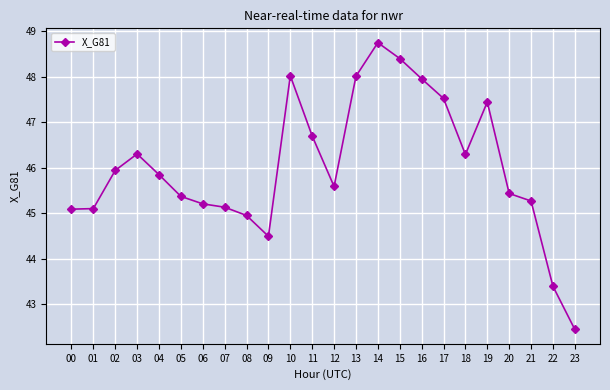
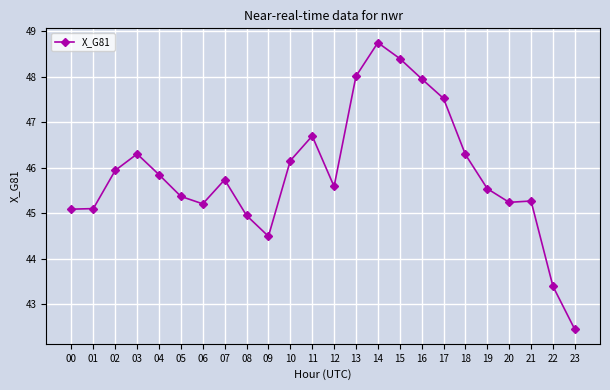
  {
    "00": 45.1,
    "01": 45.1,
    "02": 45.9,
    "03": 46.3,
    "04": 45.8,
    "05": 45.4,
    "06": 45.2,
-   "07": 45.1,
+   "07": 45.7,
    "08": 45.0,
    "09": 44.5,
-   "10": 48.0,
+   "10": 46.2,
    "11": 46.7,
    "12": 45.6,
    "13": 48.0,
    "14": 48.8,
    "15": 48.4,
    "16": 48.0,
    "17": 47.5,
    "18": 46.3,
-   "19": 47.4,
-   "20": 45.4,
+   "19": 45.5,
+   "20": 45.2,
    "21": 45.3,
    "22": 43.4,
    "23": 42.4
  }
